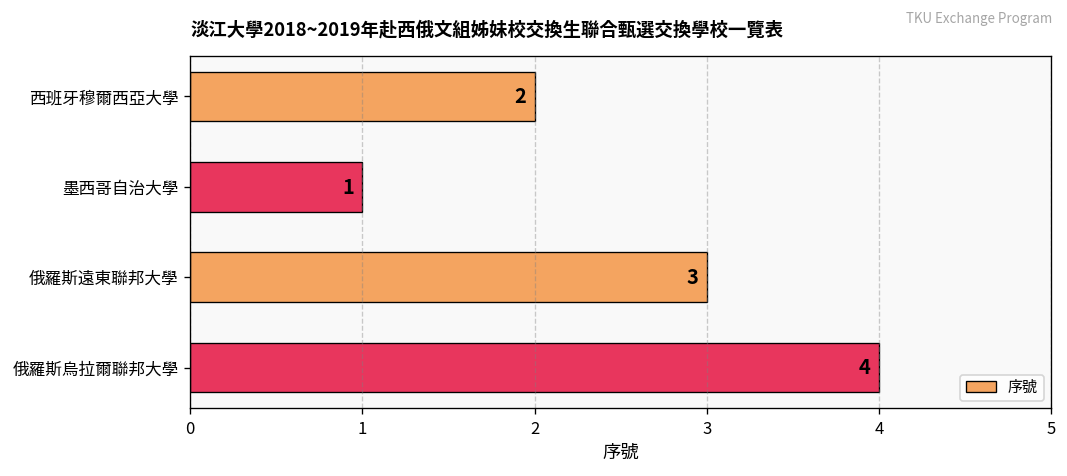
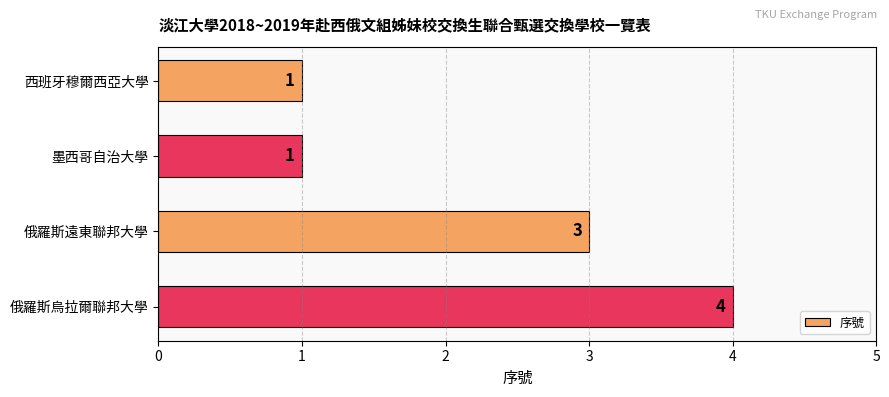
  {
-   "西班牙穆爾西亞大學": 2,
+   "西班牙穆爾西亞大學": 1,
    "墨西哥自治大學": 1,
    "俄羅斯遠東聯邦大學": 3,
    "俄羅斯烏拉爾聯邦大學": 4
  }
